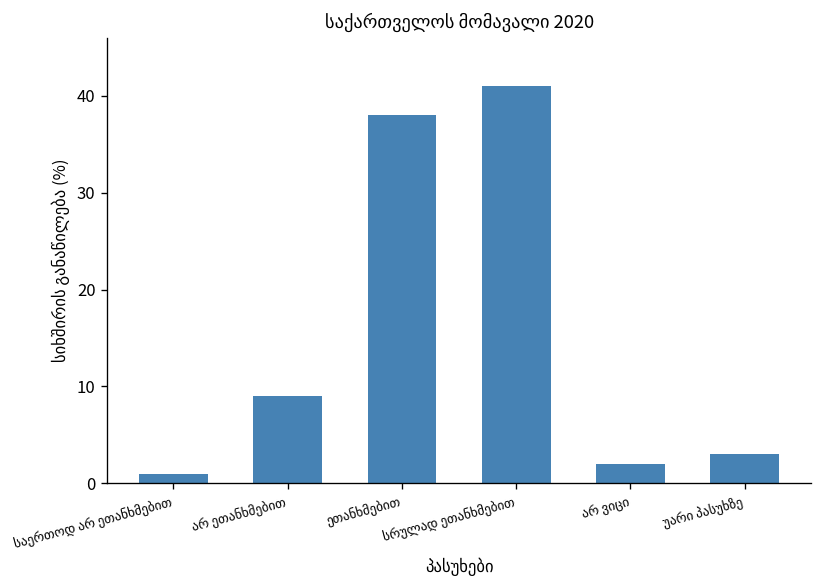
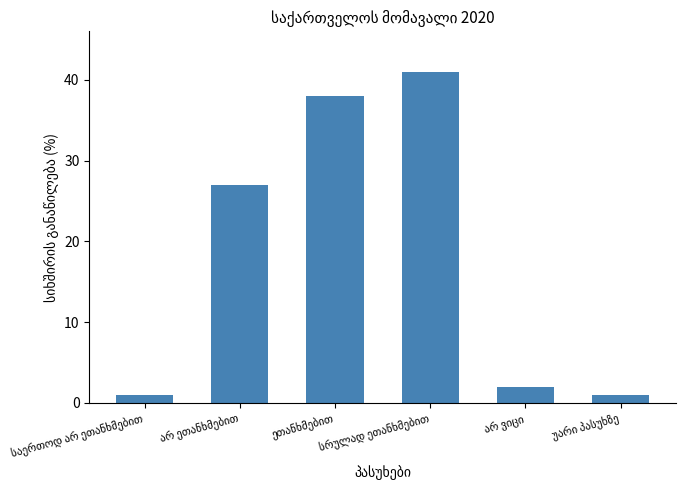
  {
    "საერთოდ არ ეთანხმებით": 1,
-   "არ ეთანხმებით": 9,
+   "არ ეთანხმებით": 27,
    "ეთანხმებით": 38,
    "სრულად ეთანხმებით": 41,
    "არ ვიცი": 2,
-   "უარი პასუხზე": 3
+   "უარი პასუხზე": 1
  }
